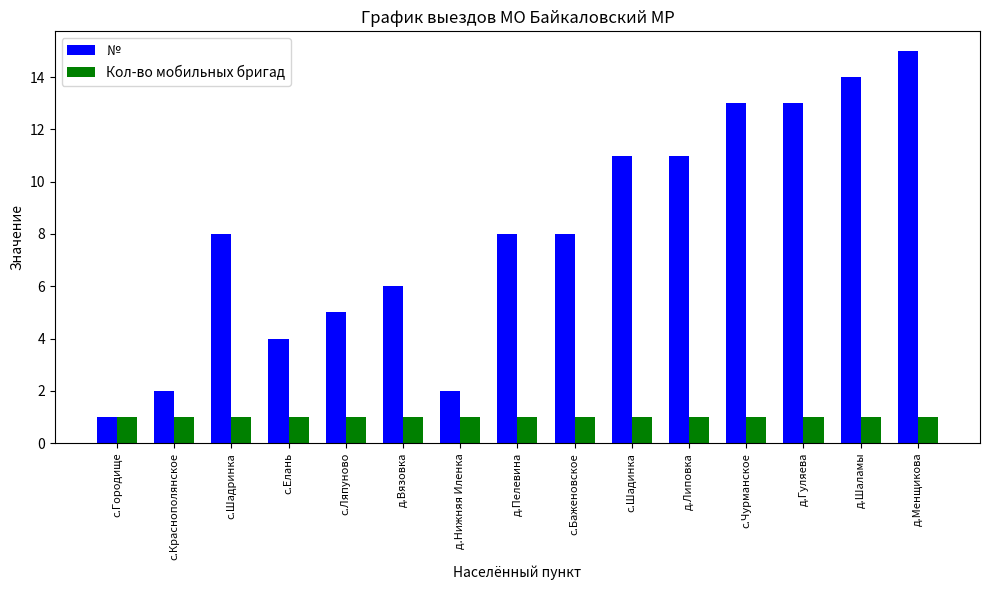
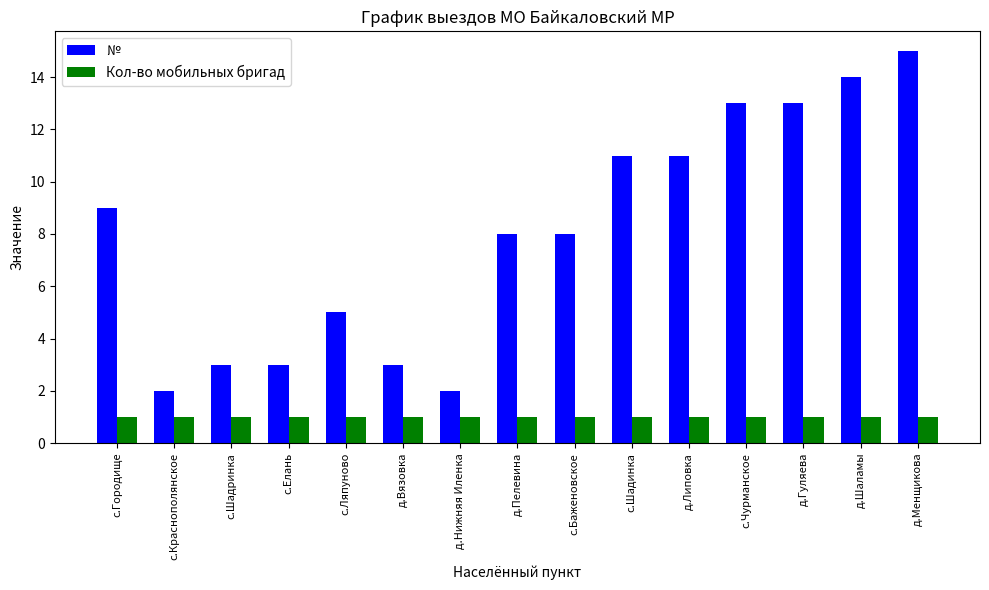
  {
    "№": {
-     "с.Городище": 1,
+     "с.Городище": 9,
      "с.Краснополянское": 2,
-     "с.Шадринка": 8,
-     "с.Елань": 4,
+     "с.Шадринка": 3,
+     "с.Елань": 3,
      "с.Ляпуново": 5,
-     "д.Вязовка": 6,
+     "д.Вязовка": 3,
      "д.Нижняя Иленка": 2,
      "д.Пелевина": 8,
      "с.Баженовское": 8,
      "с.Шадинка": 11,
      "д.Липовка": 11,
      "с.Чурманское": 13,
      "д.Гуляева": 13,
      "д.Шаламы": 14,
      "д.Менщикова": 15
    },
    "Кол-во мобильных бригад": {
      "с.Городище": 1,
      "с.Краснополянское": 1,
      "с.Шадринка": 1,
      "с.Елань": 1,
      "с.Ляпуново": 1,
      "д.Вязовка": 1,
      "д.Нижняя Иленка": 1,
      "д.Пелевина": 1,
      "с.Баженовское": 1,
      "с.Шадинка": 1,
      "д.Липовка": 1,
      "с.Чурманское": 1,
      "д.Гуляева": 1,
      "д.Шаламы": 1,
      "д.Менщикова": 1
    }
  }
